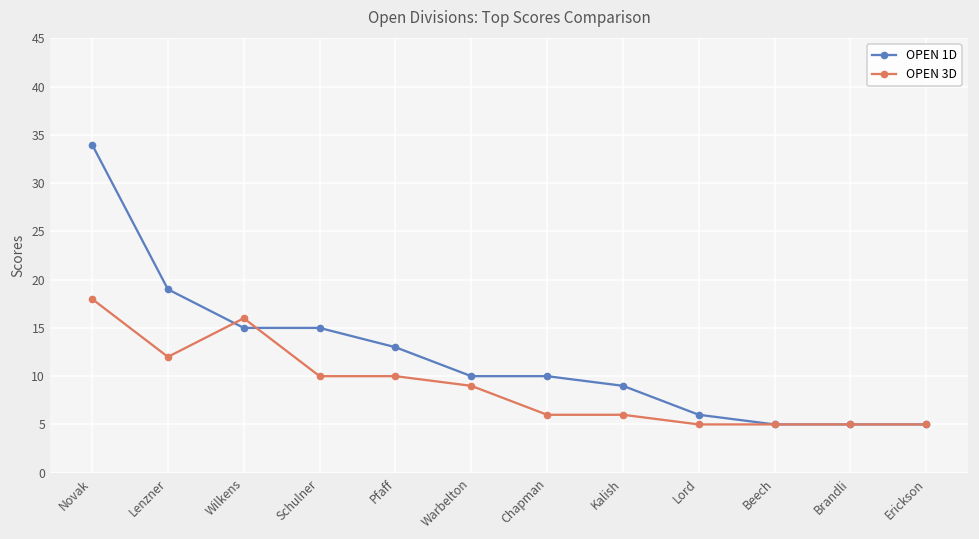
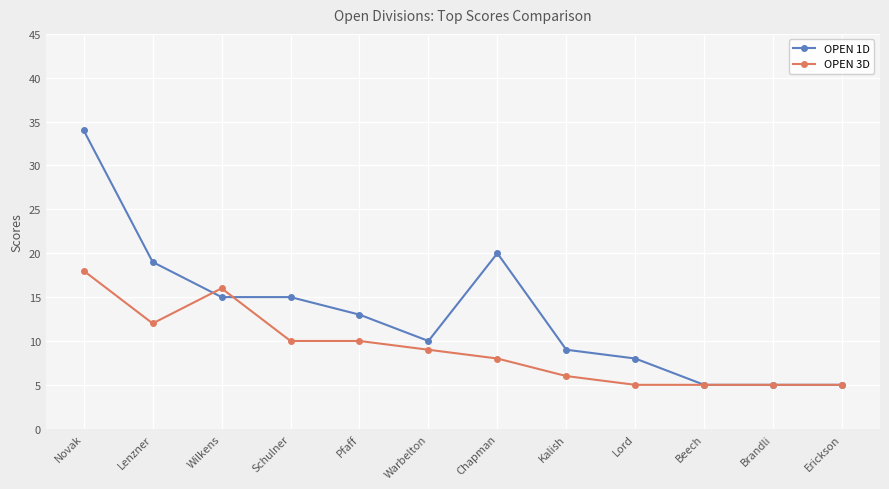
  {
    "OPEN 1D": {
      "Novak": 34,
      "Lenzner": 19,
      "Wilkens": 15,
      "Schulner": 15,
      "Pfaff": 13,
      "Warbelton": 10,
-     "Chapman": 10,
+     "Chapman": 20,
      "Kalish": 9,
-     "Lord": 6
+     "Lord": 8
    },
    "OPEN 3D": {
      "Novak": 18,
      "Lenzner": 12,
      "Wilkens": 16,
      "Schulner": 10,
      "Pfaff": 10,
      "Warbelton": 9,
-     "Chapman": 6,
+     "Chapman": 8,
      "Kalish": 6,
      "Lord": 5
    }
  }
